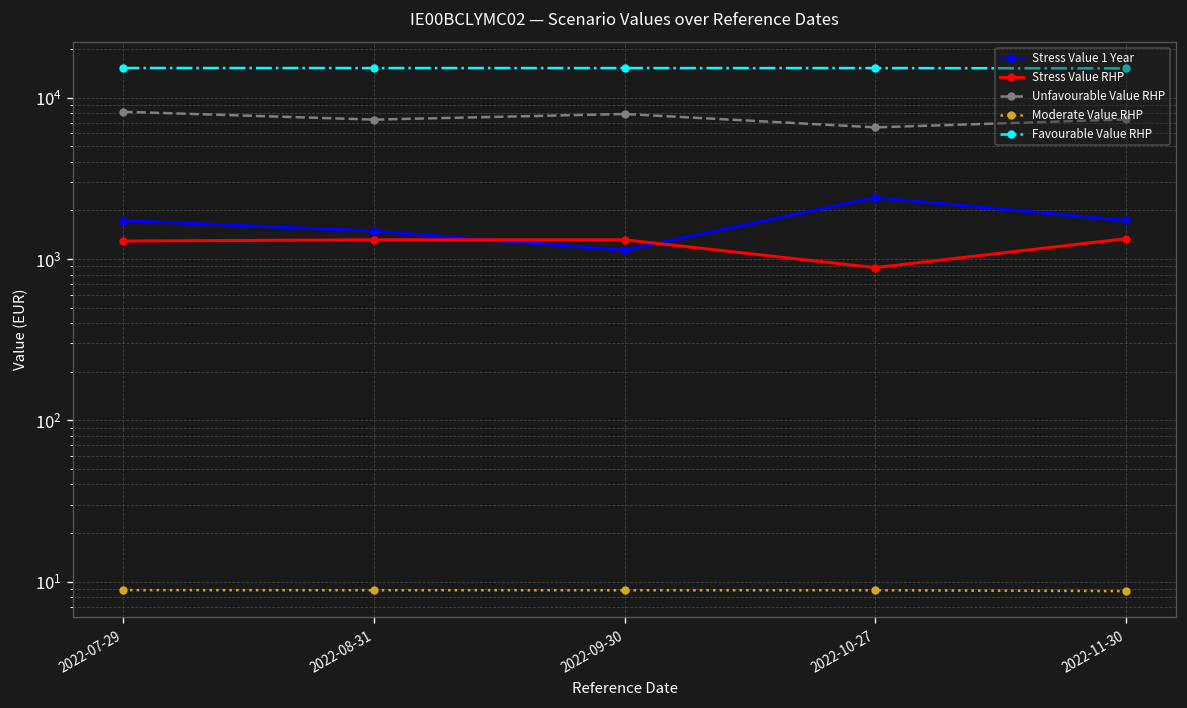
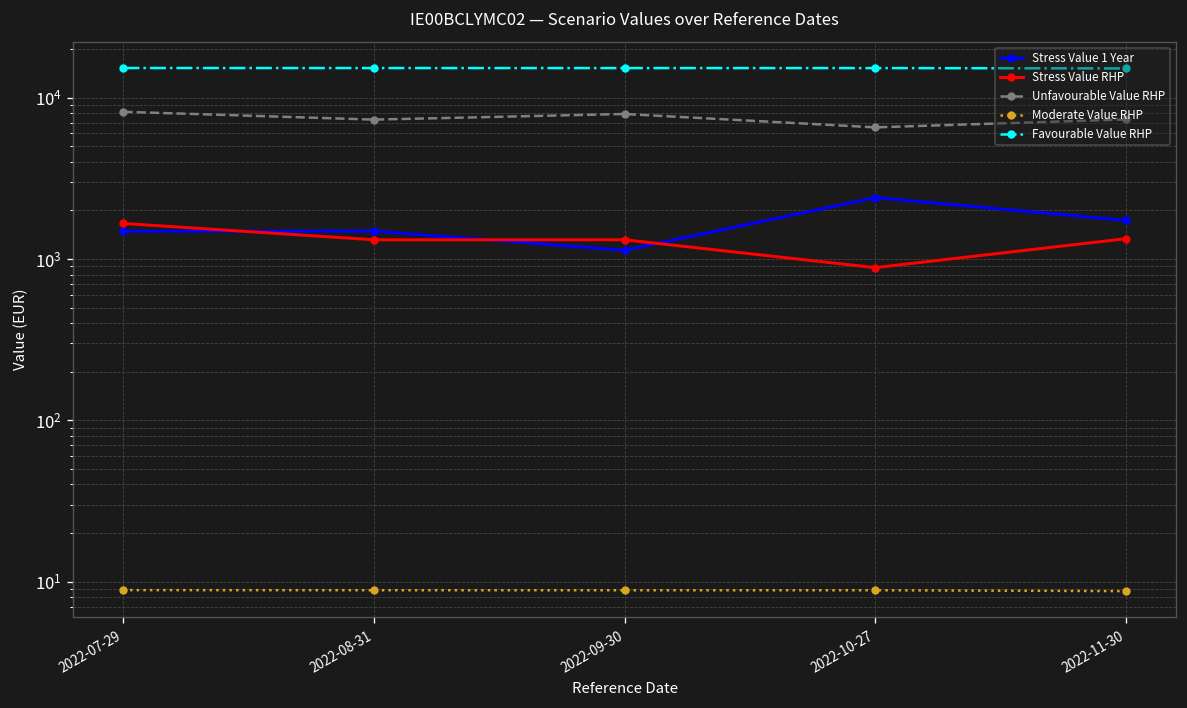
  {
    "Stress Value 1 Year": {
-     "2022-07-29": 1700,
+     "2022-07-29": 1500,
      "2022-08-31": 1500,
      "2022-09-30": 1100,
      "2022-10-27": 2400,
      "2022-11-30": 1700
    },
    "Stress Value RHP": {
-     "2022-07-29": 1300,
+     "2022-07-29": 1700,
      "2022-08-31": 1300,
      "2022-09-30": 1300,
      "2022-10-27": 900,
      "2022-11-30": 1300
    },
    "Unfavourable Value RHP": {
      "2022-07-29": 8000,
      "2022-08-31": 7000,
      "2022-09-30": 8000,
      "2022-10-27": 7000
    },
    "Moderate Value RHP": {
      "2022-07-29": 9,
      "2022-08-31": 9,
      "2022-09-30": 9,
      "2022-10-27": 9,
      "2022-11-30": 9
    },
    "Favourable Value RHP": {
      "2022-07-29": 15000,
      "2022-08-31": 15000,
      "2022-09-30": 15000,
      "2022-10-27": 15000
    }
  }
